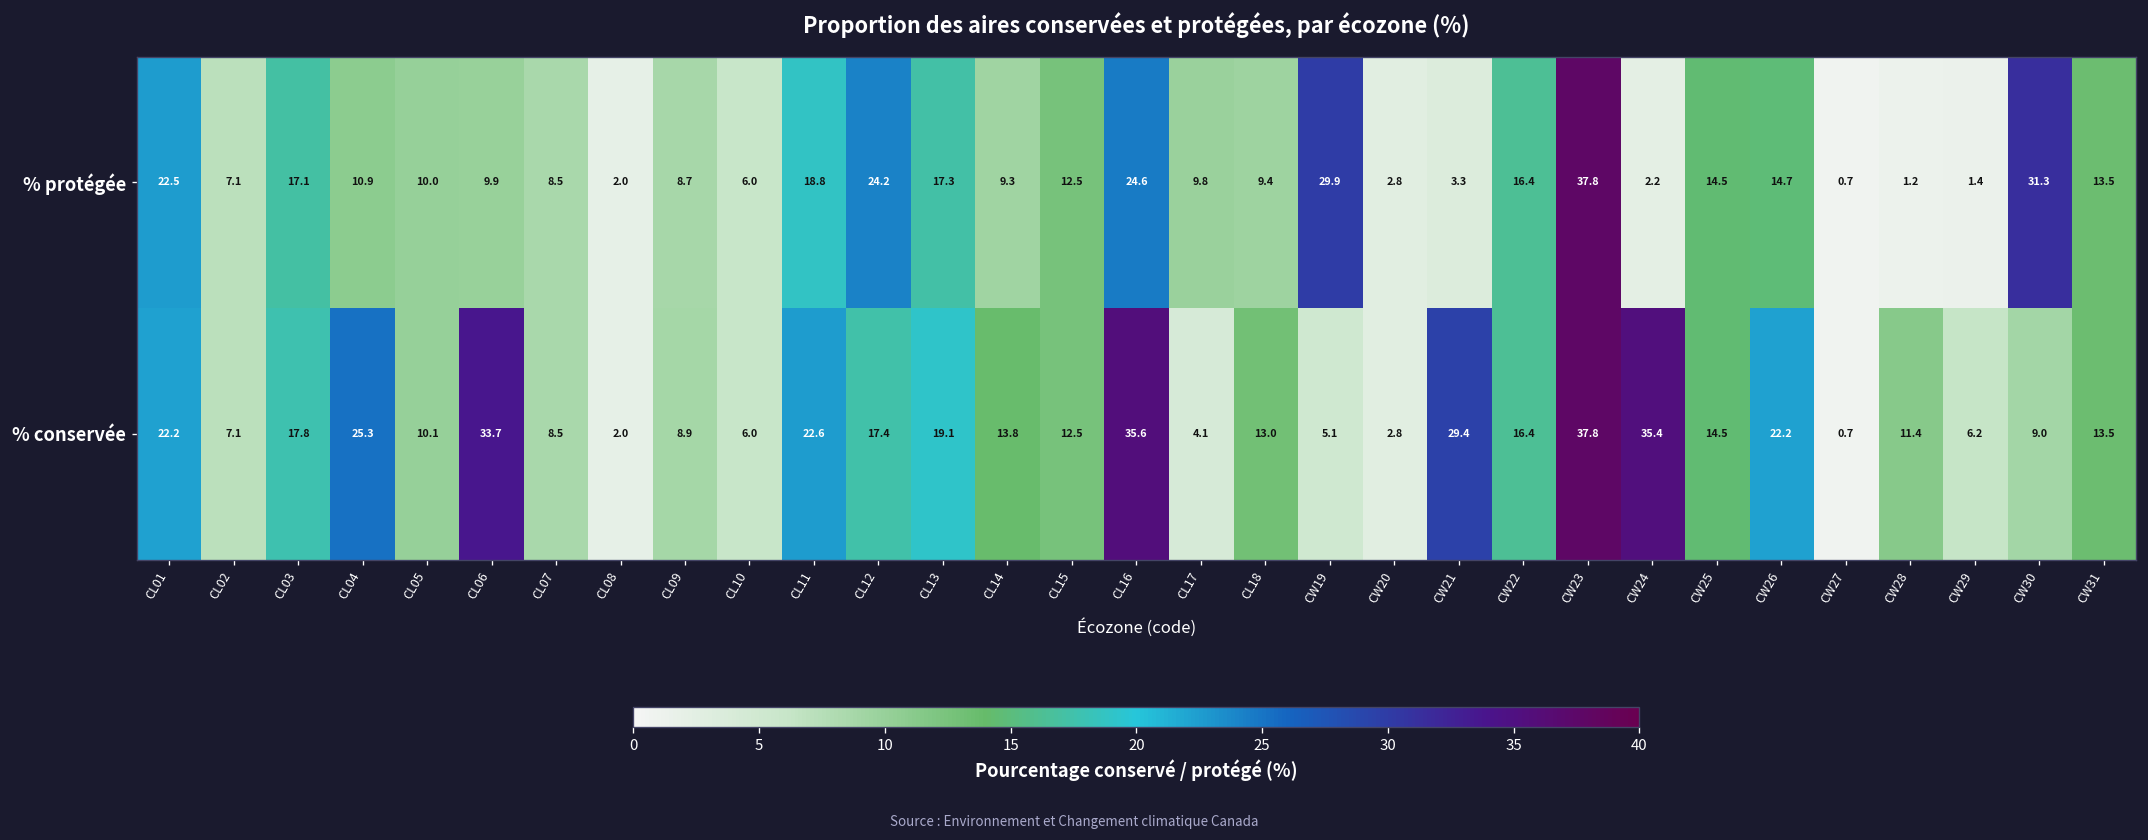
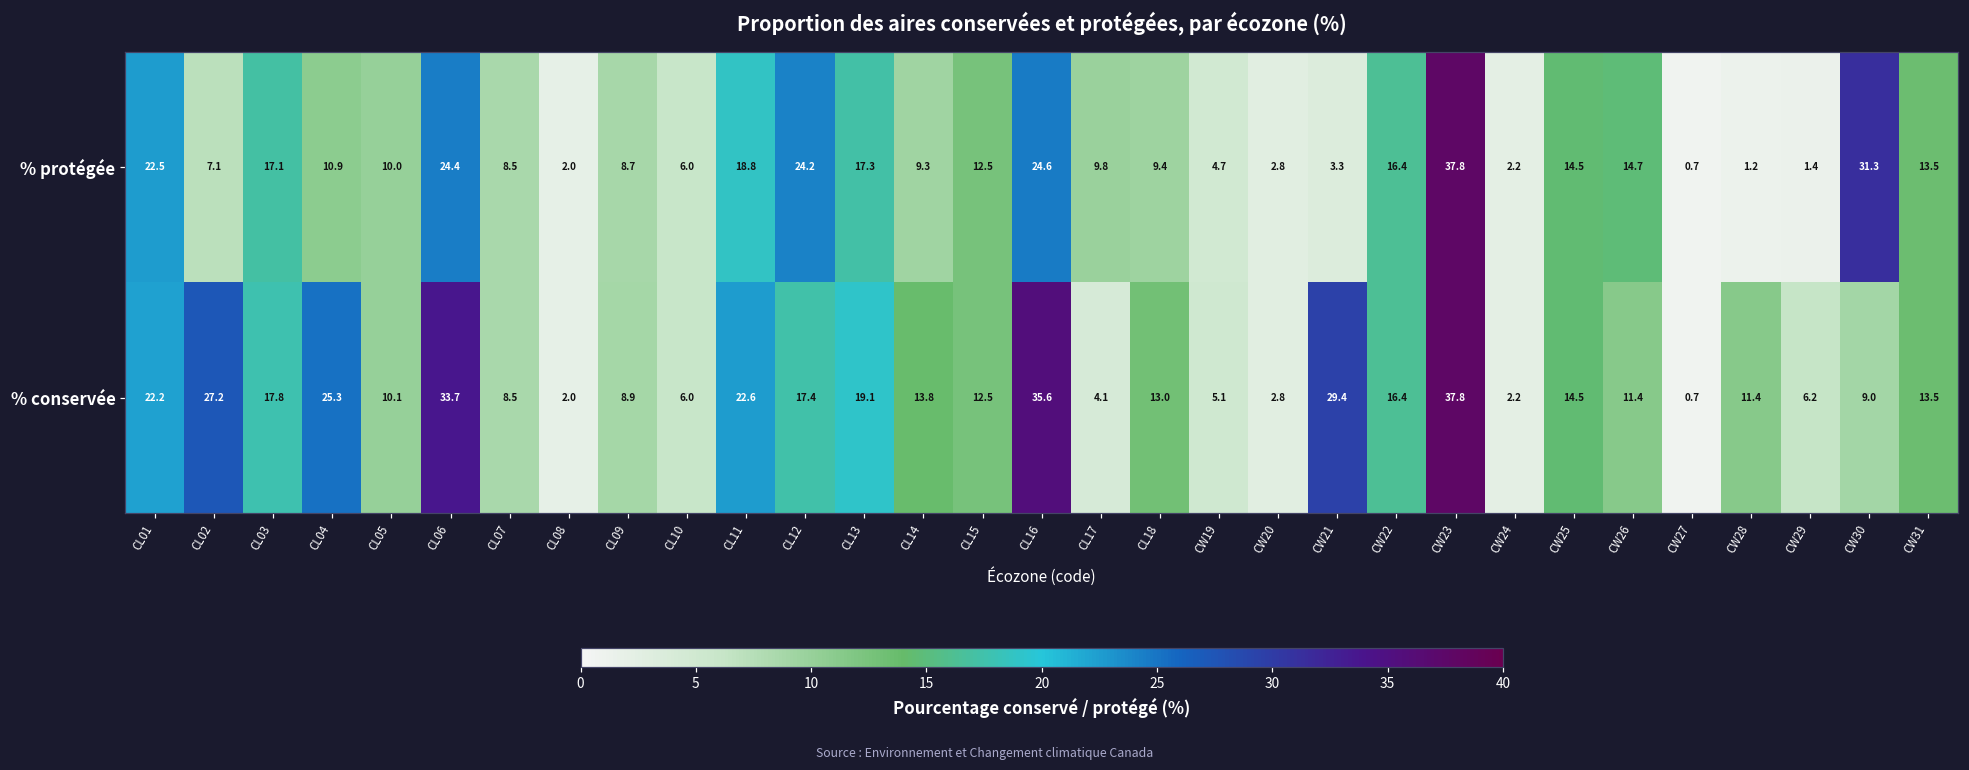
  {
    "% protégée": {
      "CL01": 22.5,
      "CL02": 7.1,
      "CL03": 17.1,
      "CL04": 10.9,
      "CL05": 10.0,
-     "CL06": 9.9,
+     "CL06": 24.4,
      "CL07": 8.5,
      "CL08": 2.0,
      "CL09": 8.7,
      "CL10": 6.0,
      "CL11": 18.8,
      "CL12": 24.2,
      "CL13": 17.3,
      "CL14": 9.3,
      "CL15": 12.5,
      "CL16": 24.6,
      "CL17": 9.8,
      "CL18": 9.4,
-     "CW19": 29.9,
+     "CW19": 4.7,
      "CW20": 2.8,
      "CW21": 3.3,
      "CW22": 16.4,
      "CW23": 37.8,
      "CW24": 2.2,
      "CW25": 14.5,
      "CW26": 14.7,
      "CW27": 0.7,
      "CW28": 1.2,
      "CW29": 1.4,
      "CW30": 31.3,
      "CW31": 13.5
    },
    "% conservée": {
      "CL01": 22.2,
-     "CL02": 7.1,
+     "CL02": 27.2,
      "CL03": 17.8,
      "CL04": 25.3,
      "CL05": 10.1,
      "CL06": 33.7,
      "CL07": 8.5,
      "CL08": 2.0,
      "CL09": 8.9,
      "CL10": 6.0,
      "CL11": 22.6,
      "CL12": 17.4,
      "CL13": 19.1,
      "CL14": 13.8,
      "CL15": 12.5,
      "CL16": 35.6,
      "CL17": 4.1,
      "CL18": 13.0,
      "CW19": 5.1,
      "CW20": 2.8,
      "CW21": 29.4,
      "CW22": 16.4,
      "CW23": 37.8,
-     "CW24": 35.4,
+     "CW24": 2.2,
      "CW25": 14.5,
-     "CW26": 22.2,
+     "CW26": 11.4,
      "CW27": 0.7,
      "CW28": 11.4,
      "CW29": 6.2,
      "CW30": 9.0,
      "CW31": 13.5
    }
  }
